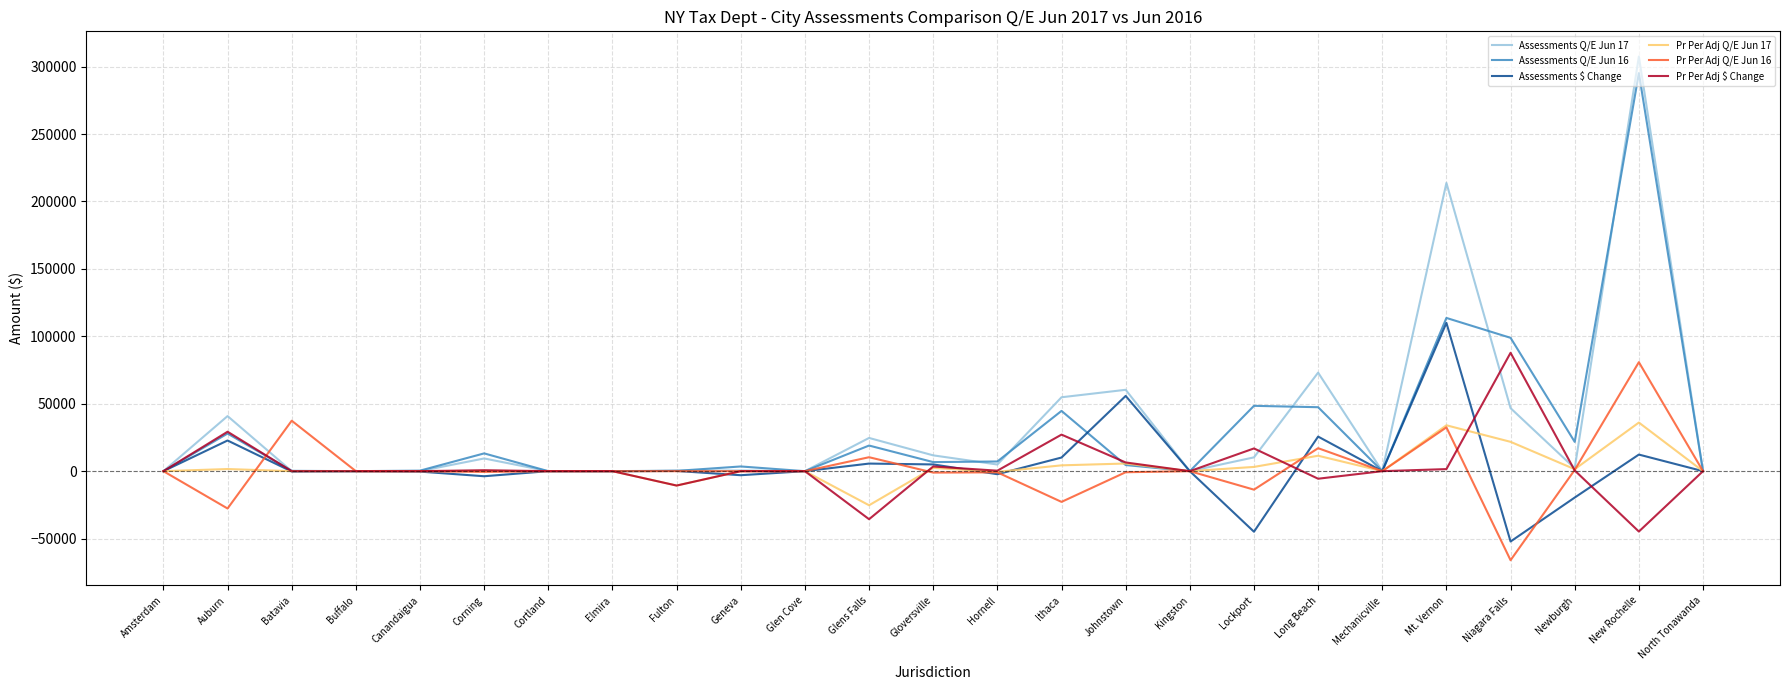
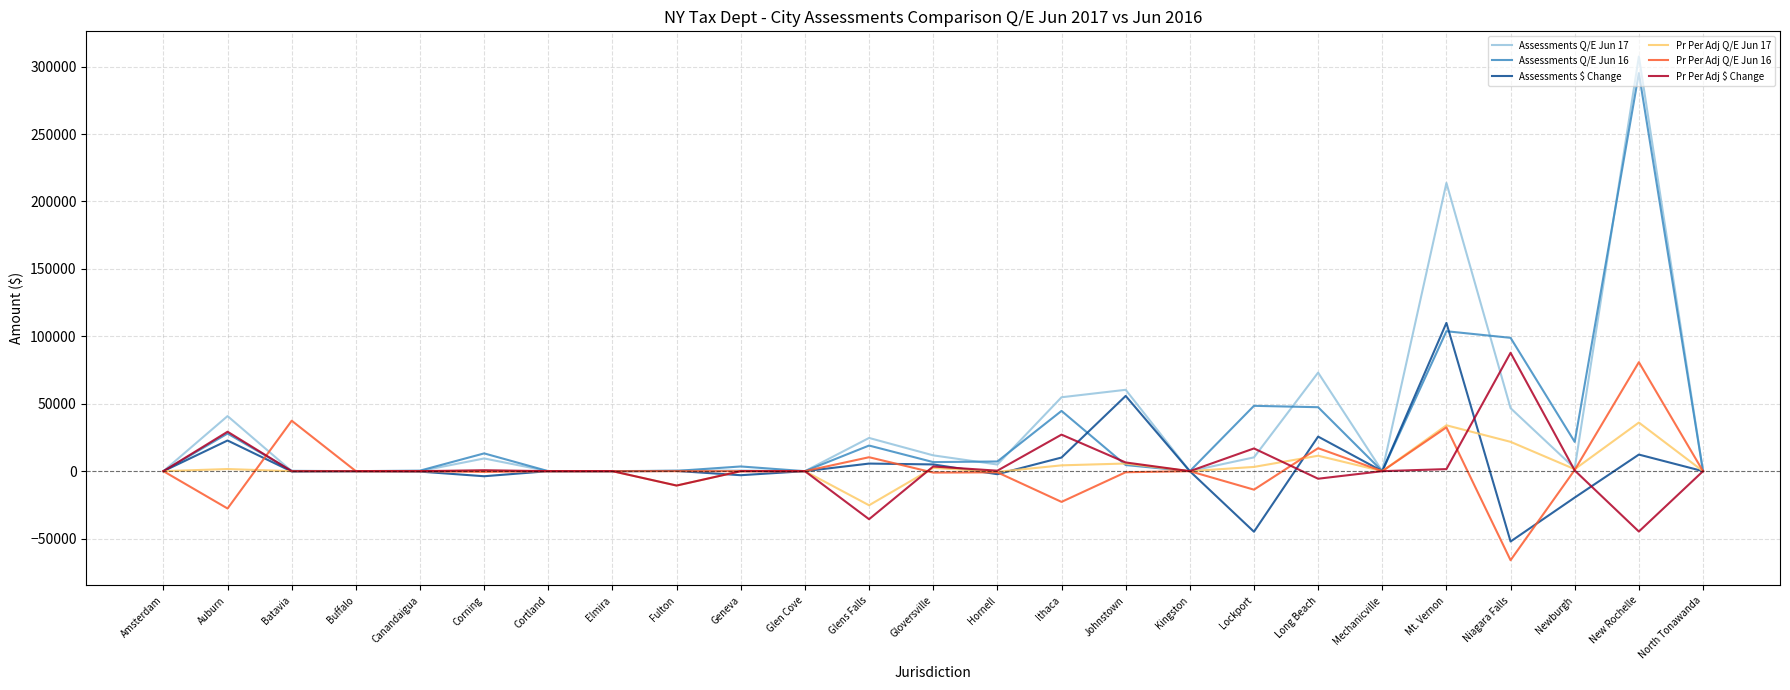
  {
    "Assessments Q/E Jun 17": {
      "Auburn": 41000,
      "Corning": 9000,
      "Glens Falls": 25000,
      "Gloversville": 12000,
      "Hornell": 5000,
      "Ithaca": 55000,
      "Johnstown": 60000,
      "Lockport": 10000,
      "Long Beach": 73000,
      "Mt. Vernon": 214000,
      "Niagara Falls": 47000
    },
    "Assessments Q/E Jun 16": {
      "Corning": 13000,
      "Geneva": 3000,
      "Glens Falls": 19000,
      "Hornell": 7000,
      "Ithaca": 45000,
      "Lockport": 48000,
      "Long Beach": 47000,
-     "Mt. Vernon": 114000,
+     "Mt. Vernon": 104000,
      "Niagara Falls": 99000,
      "Newburgh": 22000
    },
    "Assessments $ Change": {
      "Auburn": 23000,
      "Corning": -4000,
      "Geneva": -3000,
      "Glens Falls": 6000,
      "Ithaca": 10000,
      "Johnstown": 56000,
      "Lockport": -45000,
      "Long Beach": 26000,
      "Mt. Vernon": 110000,
      "Niagara Falls": -52000,
      "Newburgh": -20000,
      "New Rochelle": 12000
    },
    "Pr Per Adj Q/E Jun 17": {
      "Auburn": 2000,
      "Glens Falls": -25000,
      "Ithaca": 4000,
      "Lockport": 3000,
      "Long Beach": 11000,
      "Niagara Falls": 22000,
      "New Rochelle": 36000
    },
    "Pr Per Adj Q/E Jun 16": {
      "Auburn": -28000,
      "Batavia": 37000,
      "Glens Falls": 10000,
      "Gloversville": -1000,
      "Ithaca": -23000,
      "Johnstown": -1000,
      "Lockport": -14000,
      "Long Beach": 17000,
      "Niagara Falls": -66000,
      "New Rochelle": 81000
    },
    "Pr Per Adj $ Change": {
      "Glens Falls": -36000,
      "Ithaca": 27000,
      "Lockport": 17000,
      "Long Beach": -6000,
      "Mt. Vernon": 2000,
      "Niagara Falls": 88000,
      "New Rochelle": -45000
    }
  }
